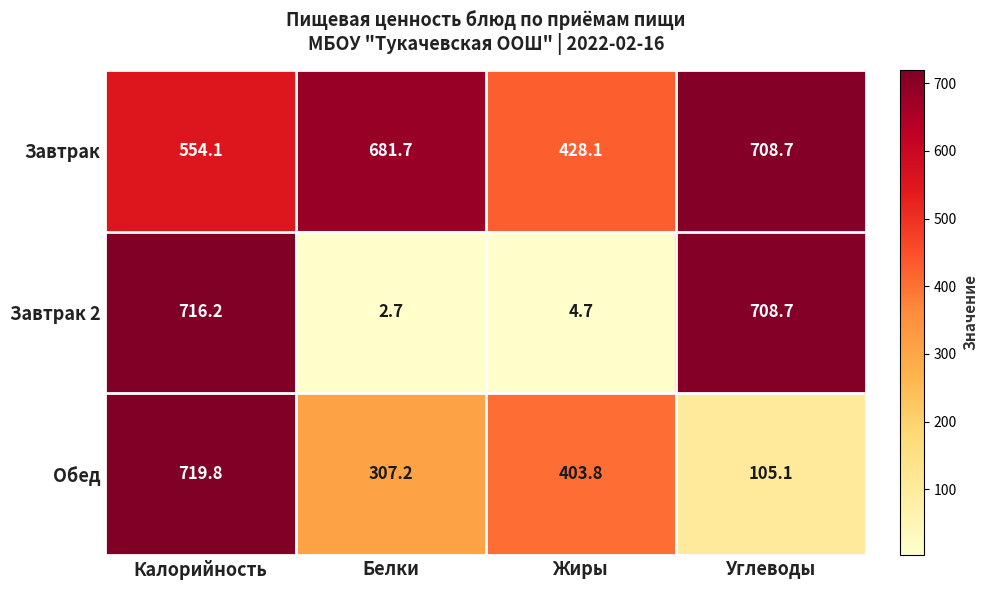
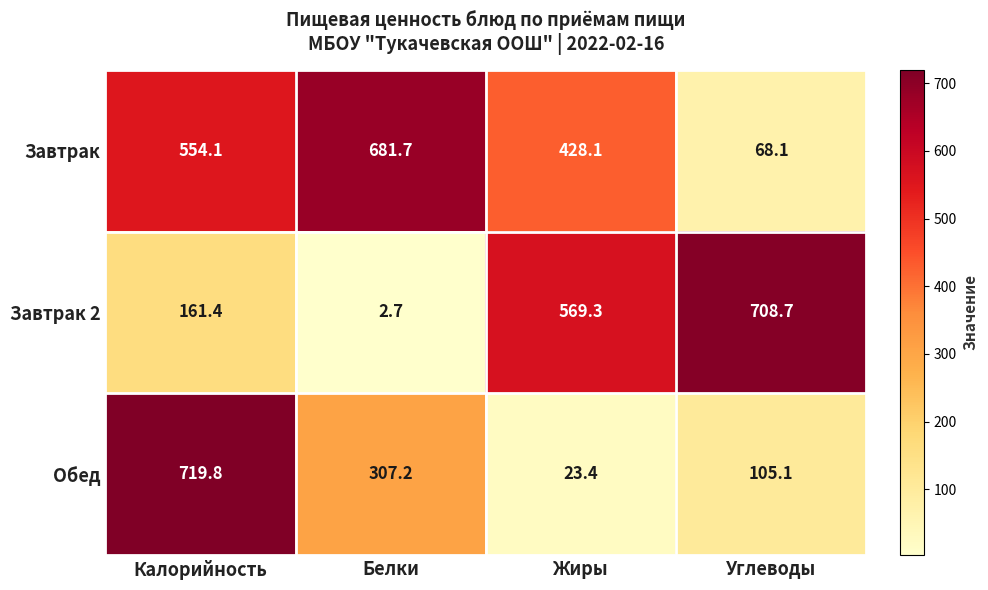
  {
    "Завтрак": {
      "Калорийность": 554.1,
      "Белки": 681.7,
      "Жиры": 428.1,
-     "Углеводы": 708.7
+     "Углеводы": 68.1
    },
    "Завтрак 2": {
-     "Калорийность": 716.2,
+     "Калорийность": 161.4,
      "Белки": 2.7,
-     "Жиры": 4.7,
+     "Жиры": 569.3,
      "Углеводы": 708.7
    },
    "Обед": {
      "Калорийность": 719.8,
      "Белки": 307.2,
-     "Жиры": 403.8,
+     "Жиры": 23.4,
      "Углеводы": 105.1
    }
  }
